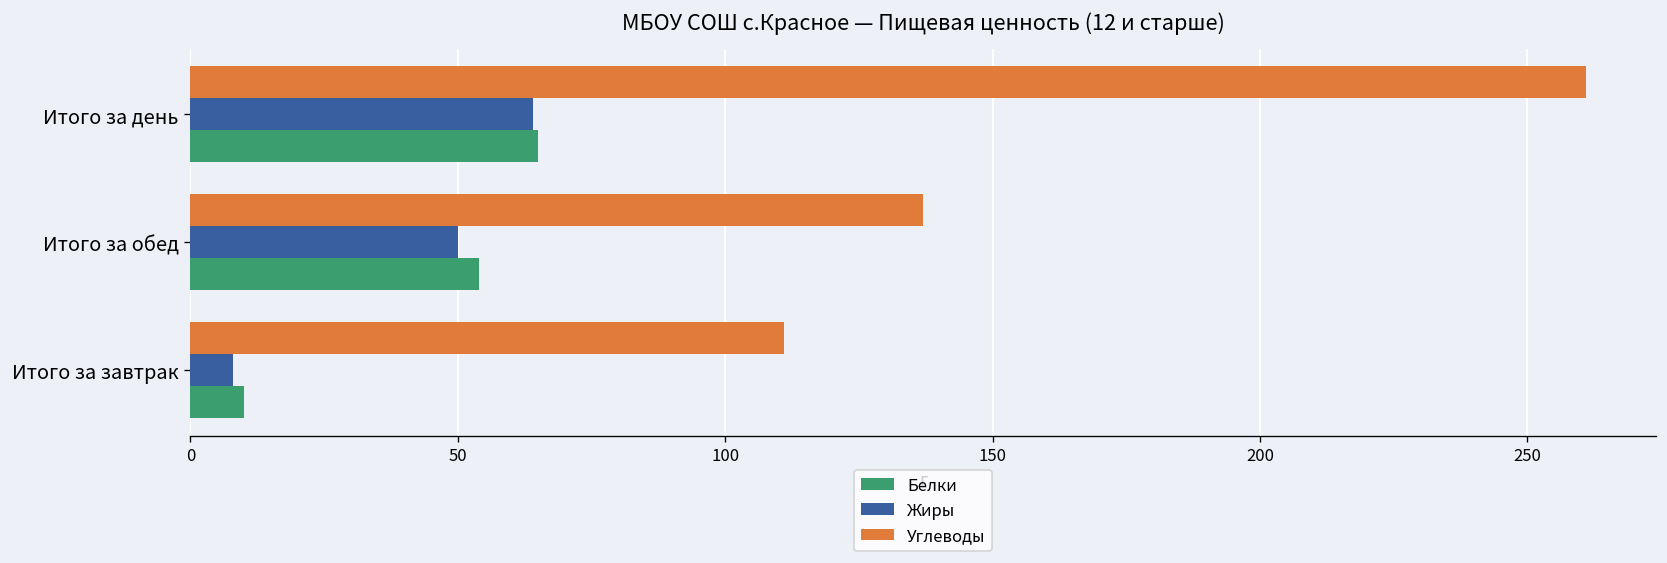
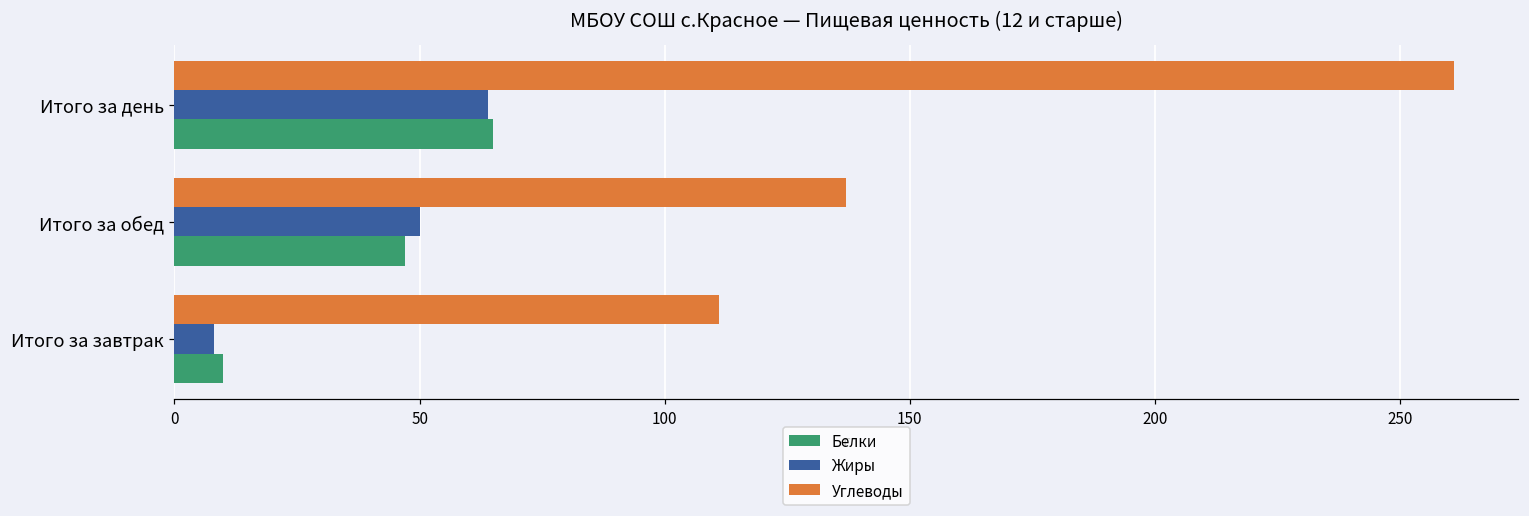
  {
    "Белки": {
      "Итого за день": 65,
-     "Итого за обед": 54,
+     "Итого за обед": 47,
      "Итого за завтрак": 10
    },
    "Жиры": {
      "Итого за день": 64,
      "Итого за обед": 50,
      "Итого за завтрак": 8
    },
    "Углеводы": {
      "Итого за день": 261,
      "Итого за обед": 137,
      "Итого за завтрак": 111
    }
  }
